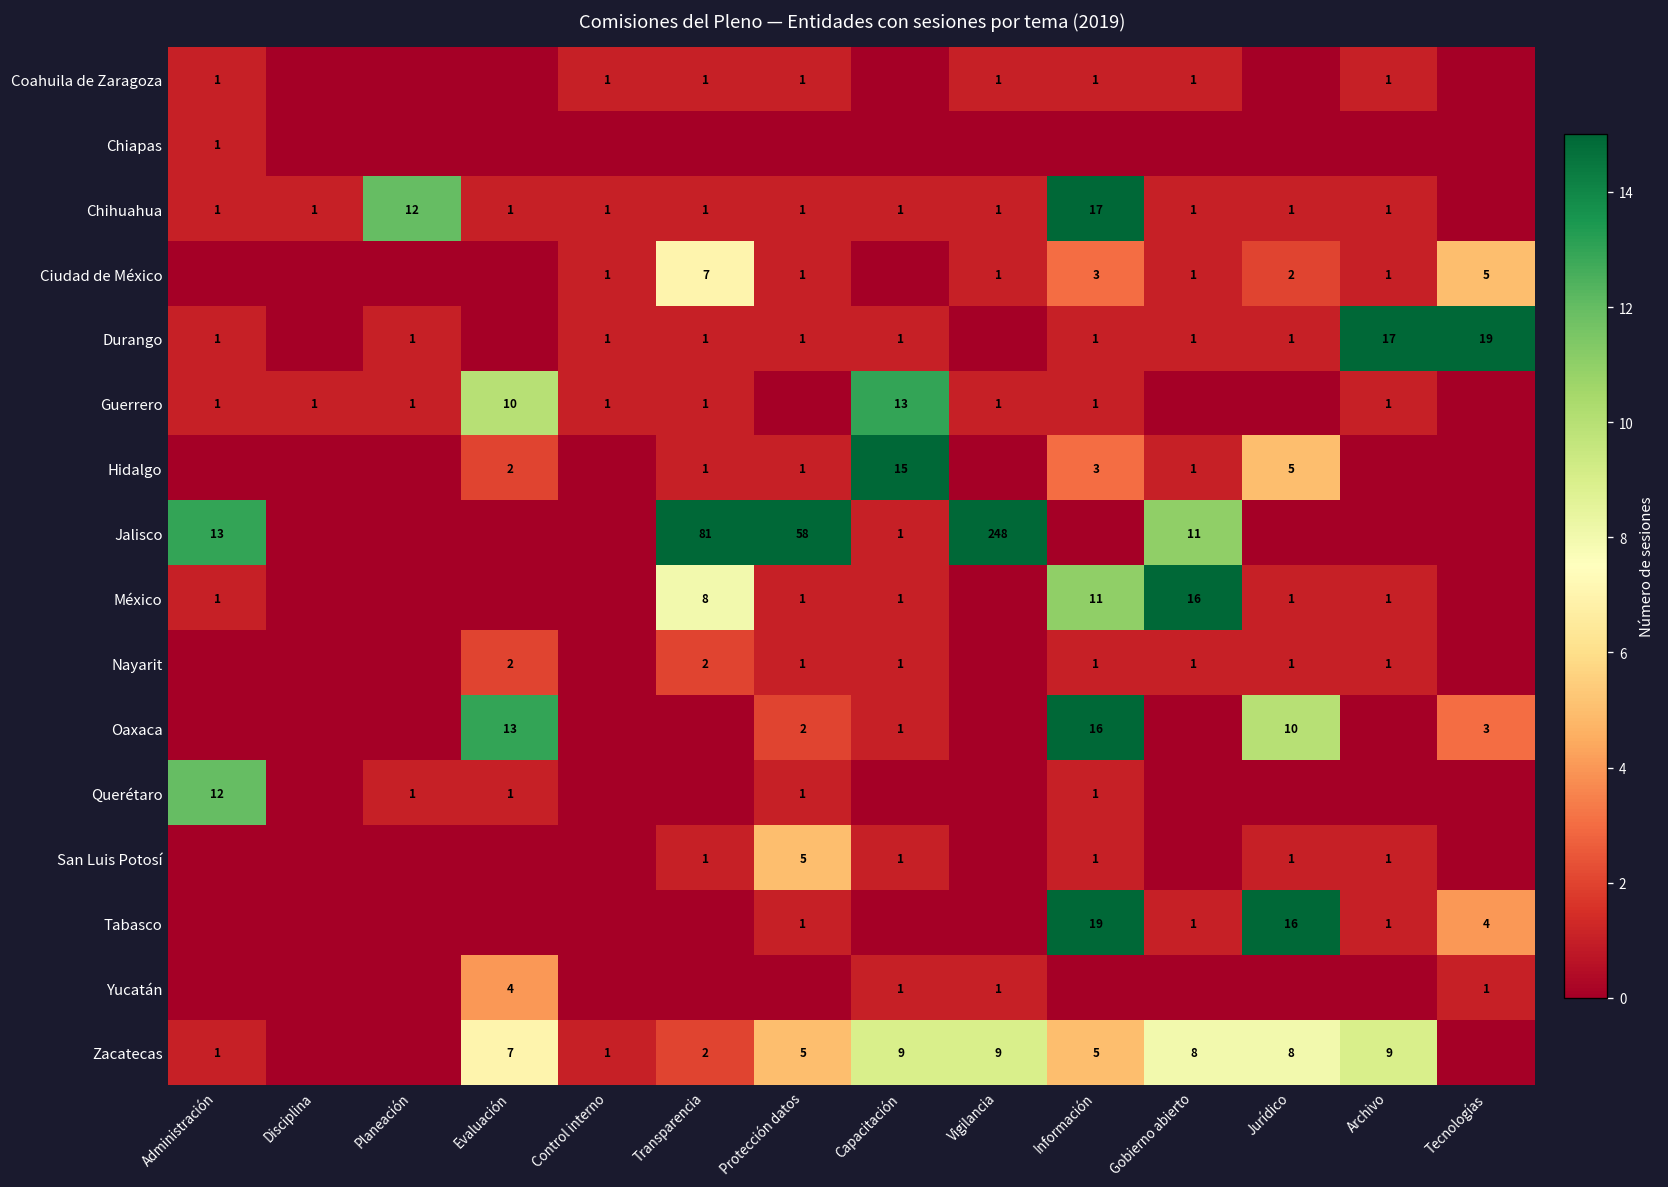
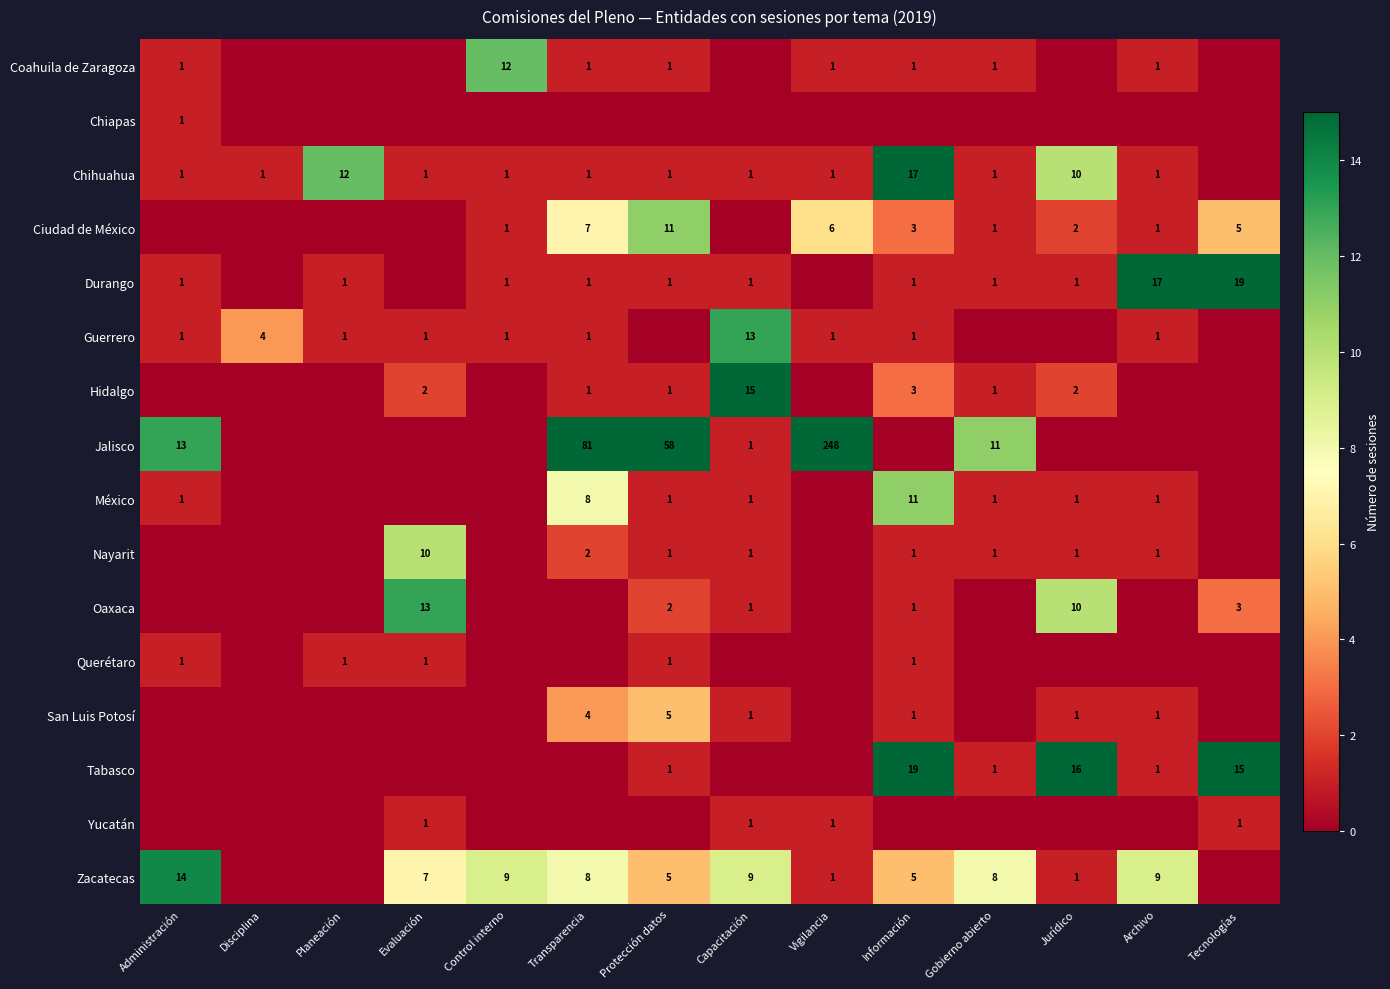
  {
    "Coahuila de Zaragoza": {
      "Administración": 1,
-     "Control interno": 1,
+     "Control interno": 12,
      "Transparencia": 1,
      "Protección datos": 1,
      "Vigilancia": 1,
      "Información": 1,
      "Gobierno abierto": 1,
      "Archivo": 1
    },
    "Chiapas": {
      "Administración": 1
    },
    "Chihuahua": {
      "Administración": 1,
      "Disciplina": 1,
      "Planeación": 12,
      "Evaluación": 1,
      "Control interno": 1,
      "Transparencia": 1,
      "Protección datos": 1,
      "Capacitación": 1,
      "Vigilancia": 1,
      "Información": 17,
      "Gobierno abierto": 1,
-     "Jurídico": 1,
+     "Jurídico": 10,
      "Archivo": 1
    },
    "Ciudad de México": {
      "Control interno": 1,
      "Transparencia": 7,
-     "Protección datos": 1,
-     "Vigilancia": 1,
+     "Protección datos": 11,
+     "Vigilancia": 6,
      "Información": 3,
      "Gobierno abierto": 1,
      "Jurídico": 2,
      "Archivo": 1,
      "Tecnologías": 5
    },
    "Durango": {
      "Administración": 1,
      "Planeación": 1,
      "Control interno": 1,
      "Transparencia": 1,
      "Protección datos": 1,
      "Capacitación": 1,
      "Información": 1,
      "Gobierno abierto": 1,
      "Jurídico": 1,
      "Archivo": 17,
      "Tecnologías": 19
    },
    "Guerrero": {
      "Administración": 1,
-     "Disciplina": 1,
+     "Disciplina": 4,
      "Planeación": 1,
-     "Evaluación": 10,
+     "Evaluación": 1,
      "Control interno": 1,
      "Transparencia": 1,
      "Capacitación": 13,
      "Vigilancia": 1,
      "Información": 1,
      "Archivo": 1
    },
    "Hidalgo": {
      "Evaluación": 2,
      "Transparencia": 1,
      "Protección datos": 1,
      "Capacitación": 15,
      "Información": 3,
      "Gobierno abierto": 1,
-     "Jurídico": 5
+     "Jurídico": 2
    },
    "Jalisco": {
      "Administración": 13,
      "Transparencia": 81,
      "Protección datos": 58,
      "Capacitación": 1,
      "Vigilancia": 248,
      "Gobierno abierto": 11
    },
    "México": {
      "Administración": 1,
      "Transparencia": 8,
      "Protección datos": 1,
      "Capacitación": 1,
      "Información": 11,
-     "Gobierno abierto": 16,
+     "Gobierno abierto": 1,
      "Jurídico": 1,
      "Archivo": 1
    },
    "Nayarit": {
-     "Evaluación": 2,
+     "Evaluación": 10,
      "Transparencia": 2,
      "Protección datos": 1,
      "Capacitación": 1,
      "Información": 1,
      "Gobierno abierto": 1,
      "Jurídico": 1,
      "Archivo": 1
    },
    "Oaxaca": {
      "Evaluación": 13,
      "Protección datos": 2,
      "Capacitación": 1,
-     "Información": 16,
+     "Información": 1,
      "Jurídico": 10,
      "Tecnologías": 3
    },
    "Querétaro": {
-     "Administración": 12,
+     "Administración": 1,
      "Planeación": 1,
      "Evaluación": 1,
      "Protección datos": 1,
      "Información": 1
    },
    "San Luis Potosí": {
-     "Transparencia": 1,
+     "Transparencia": 4,
      "Protección datos": 5,
      "Capacitación": 1,
      "Información": 1,
      "Jurídico": 1,
      "Archivo": 1
    },
    "Tabasco": {
      "Protección datos": 1,
      "Información": 19,
      "Gobierno abierto": 1,
      "Jurídico": 16,
      "Archivo": 1,
-     "Tecnologías": 4
+     "Tecnologías": 15
    },
    "Yucatán": {
-     "Evaluación": 4,
+     "Evaluación": 1,
      "Capacitación": 1,
      "Vigilancia": 1,
      "Tecnologías": 1
    },
    "Zacatecas": {
-     "Administración": 1,
+     "Administración": 14,
      "Evaluación": 7,
-     "Control interno": 1,
-     "Transparencia": 2,
+     "Control interno": 9,
+     "Transparencia": 8,
      "Protección datos": 5,
      "Capacitación": 9,
-     "Vigilancia": 9,
+     "Vigilancia": 1,
      "Información": 5,
      "Gobierno abierto": 8,
-     "Jurídico": 8,
+     "Jurídico": 1,
      "Archivo": 9
    }
  }
